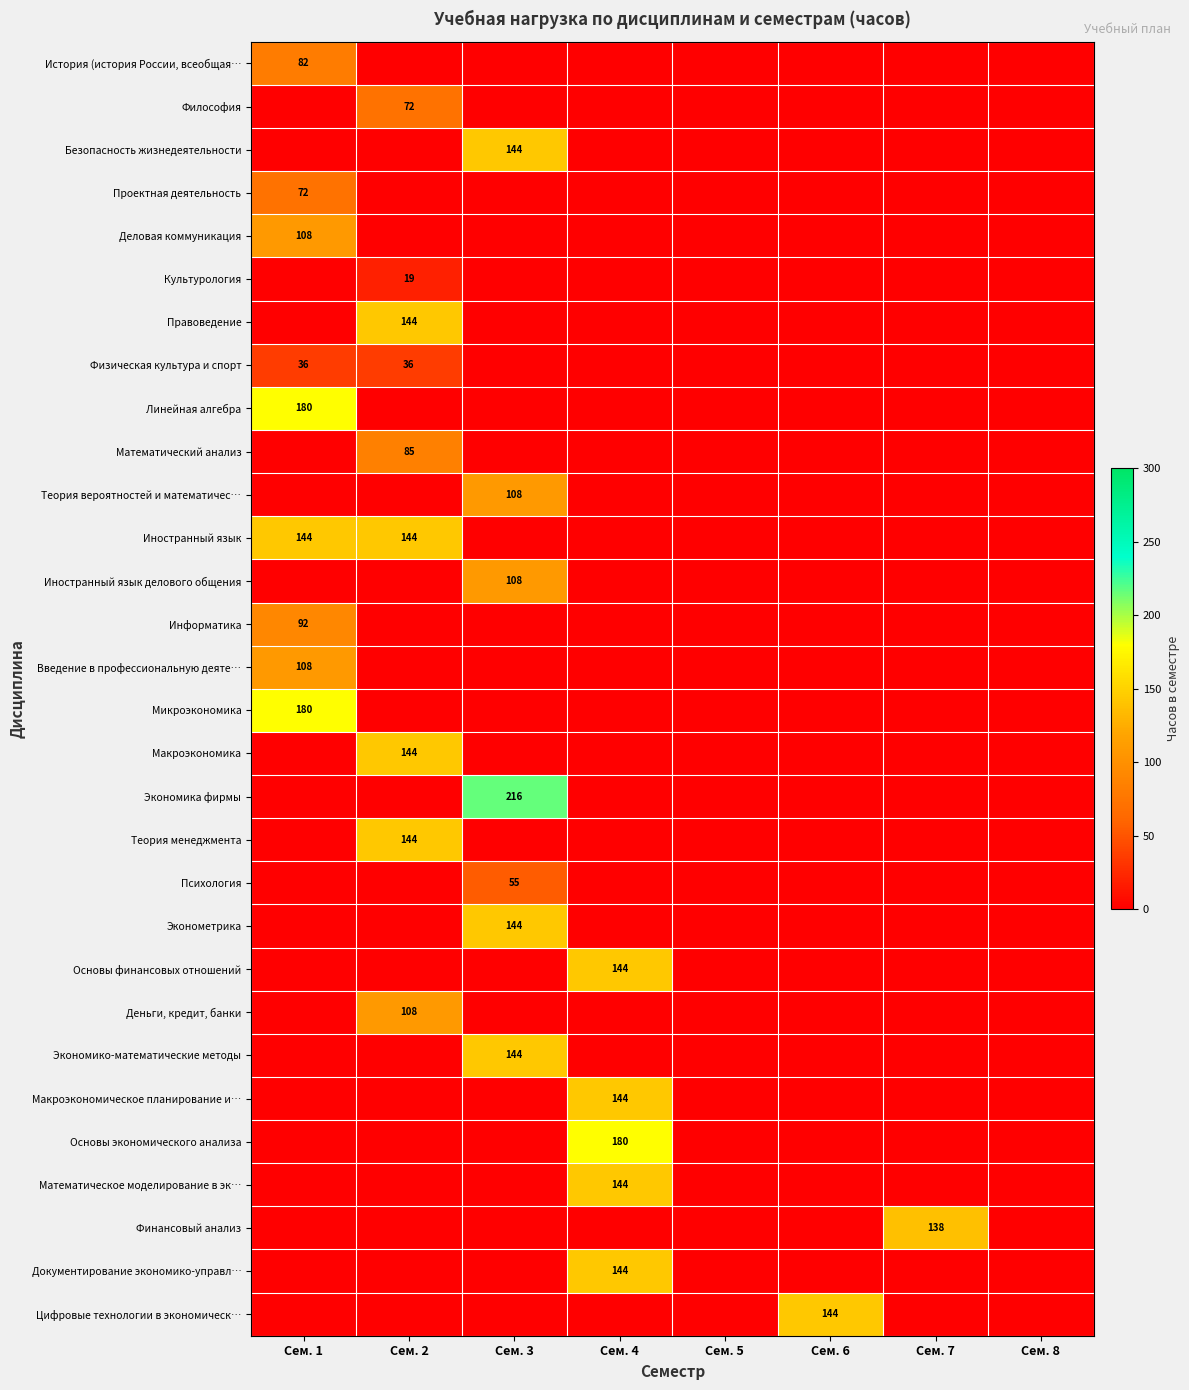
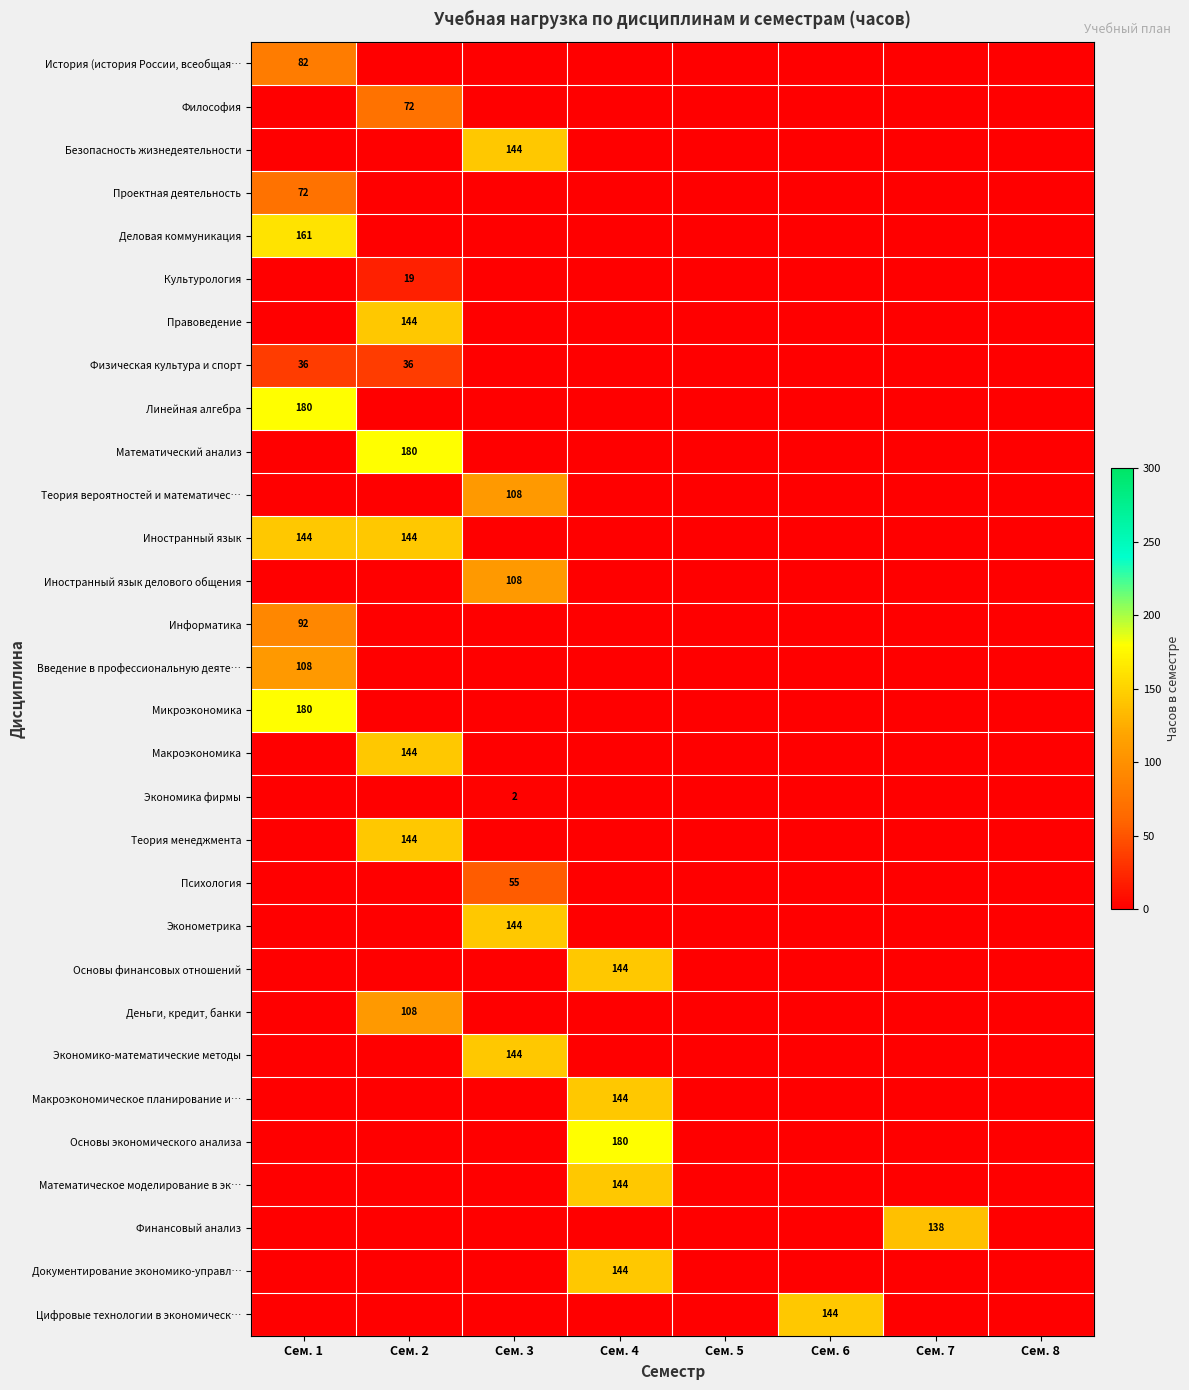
  {
    "История (история России, всеобщая…": {
      "Сем. 1": 82
    },
    "Философия": {
      "Сем. 2": 72
    },
    "Безопасность жизнедеятельности": {
      "Сем. 3": 144
    },
    "Проектная деятельность": {
      "Сем. 1": 72
    },
    "Деловая коммуникация": {
-     "Сем. 1": 108
+     "Сем. 1": 161
    },
    "Культурология": {
      "Сем. 2": 19
    },
    "Правоведение": {
      "Сем. 2": 144
    },
    "Физическая культура и спорт": {
      "Сем. 1": 36,
      "Сем. 2": 36
    },
    "Линейная алгебра": {
      "Сем. 1": 180
    },
    "Математический анализ": {
-     "Сем. 2": 85
+     "Сем. 2": 180
    },
    "Теория вероятностей и математичес…": {
      "Сем. 3": 108
    },
    "Иностранный язык": {
      "Сем. 1": 144,
      "Сем. 2": 144
    },
    "Иностранный язык делового общения": {
      "Сем. 3": 108
    },
    "Информатика": {
      "Сем. 1": 92
    },
    "Введение в профессиональную деяте…": {
      "Сем. 1": 108
    },
    "Микроэкономика": {
      "Сем. 1": 180
    },
    "Макроэкономика": {
      "Сем. 2": 144
    },
    "Экономика фирмы": {
-     "Сем. 3": 216
+     "Сем. 3": 2
    },
    "Теория менеджмента": {
      "Сем. 2": 144
    },
    "Психология": {
      "Сем. 3": 55
    },
    "Эконометрика": {
      "Сем. 3": 144
    },
    "Основы финансовых отношений": {
      "Сем. 4": 144
    },
    "Деньги, кредит, банки": {
      "Сем. 2": 108
    },
    "Экономико-математические методы": {
      "Сем. 3": 144
    },
    "Макроэкономическое планирование и…": {
      "Сем. 4": 144
    },
    "Основы экономического анализа": {
      "Сем. 4": 180
    },
    "Математическое моделирование в эк…": {
      "Сем. 4": 144
    },
    "Финансовый анализ": {
      "Сем. 7": 138
    },
    "Документирование экономико-управл…": {
      "Сем. 4": 144
    },
    "Цифровые технологии в экономическ…": {
      "Сем. 6": 144
    }
  }
